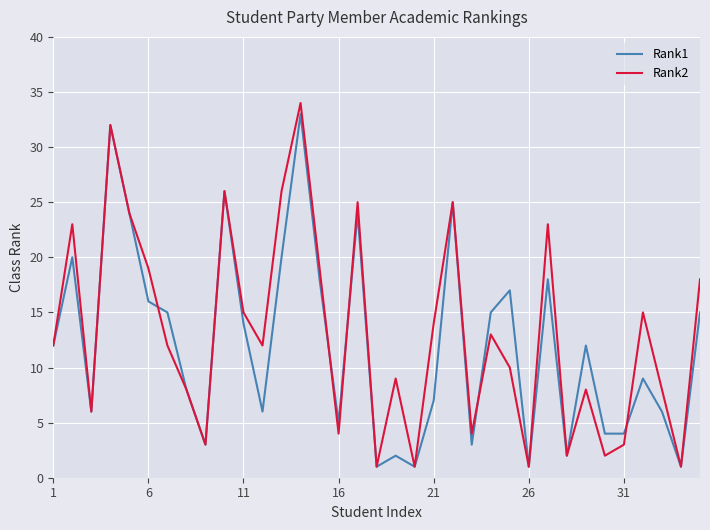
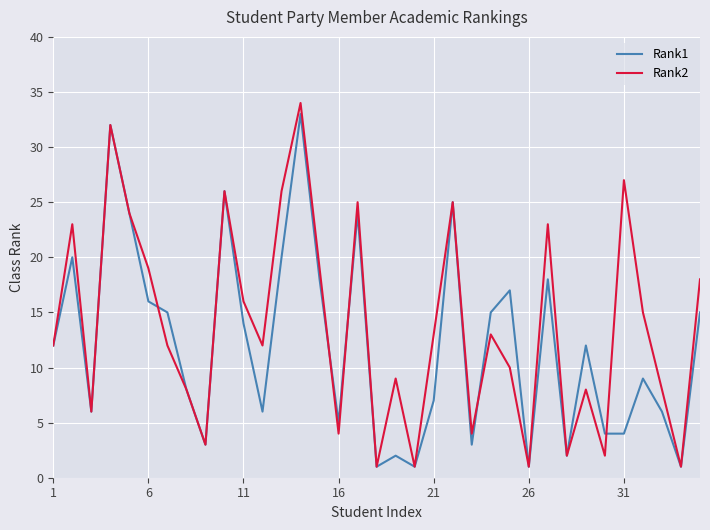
  {
    "Rank1": {
      "6": 16,
      "11": 14,
      "16": 5,
      "21": 7,
      "31": 4
    },
    "Rank2": {
      "6": 19,
-     "11": 15,
+     "11": 16,
      "16": 4,
-     "21": 14,
-     "31": 3
+     "21": 13,
+     "31": 27
    }
  }
